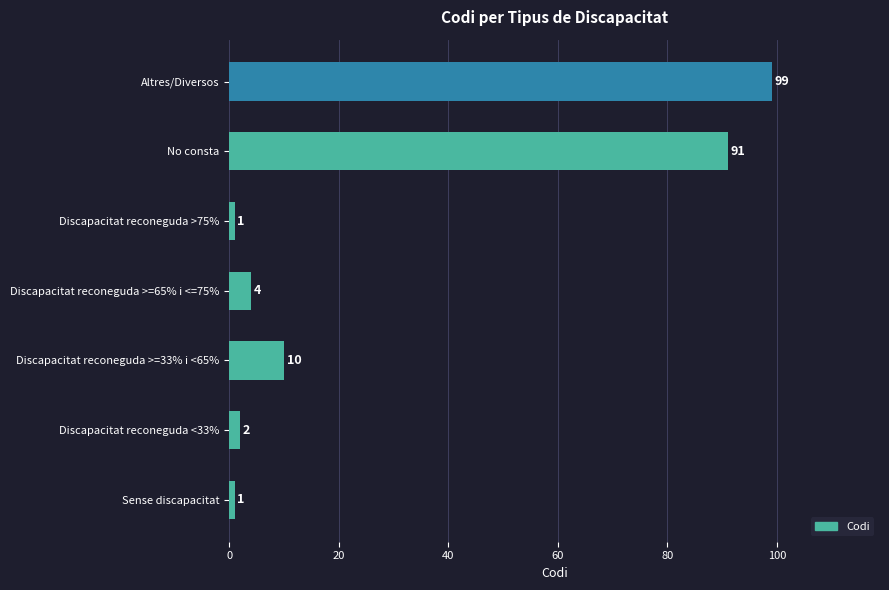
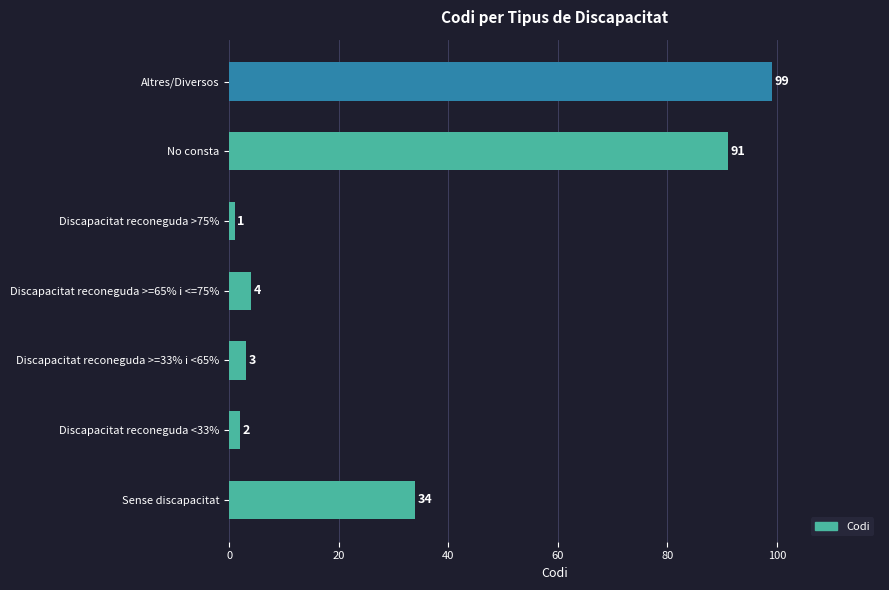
  {
    "Altres/Diversos": 99,
    "No consta": 91,
    "Discapacitat reconeguda >75%": 1,
    "Discapacitat reconeguda >=65% i <=75%": 4,
-   "Discapacitat reconeguda >=33% i <65%": 10,
+   "Discapacitat reconeguda >=33% i <65%": 3,
    "Discapacitat reconeguda <33%": 2,
-   "Sense discapacitat": 1
+   "Sense discapacitat": 34
  }
